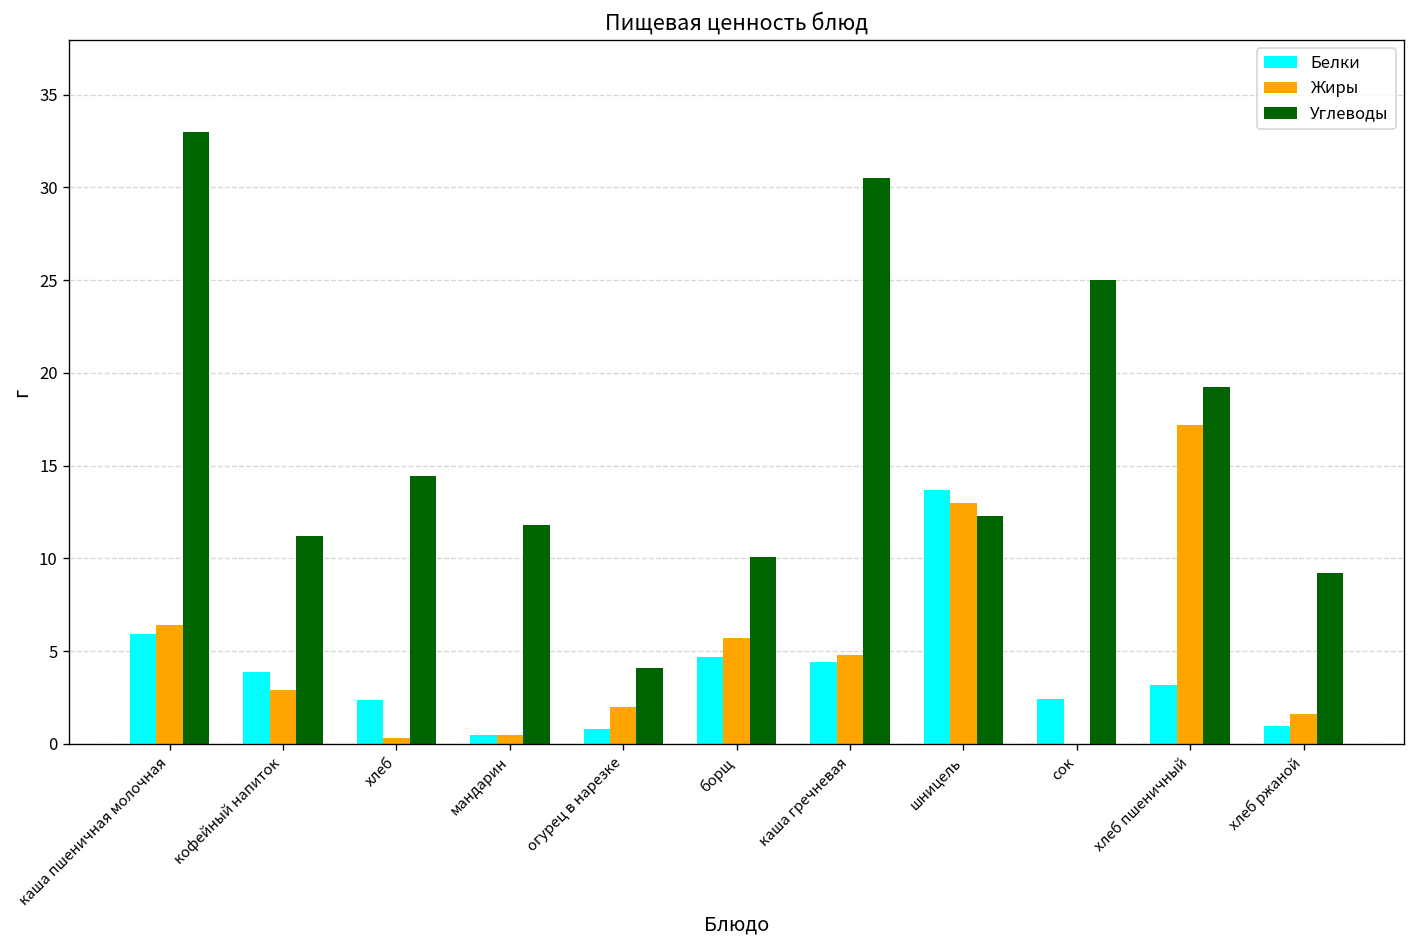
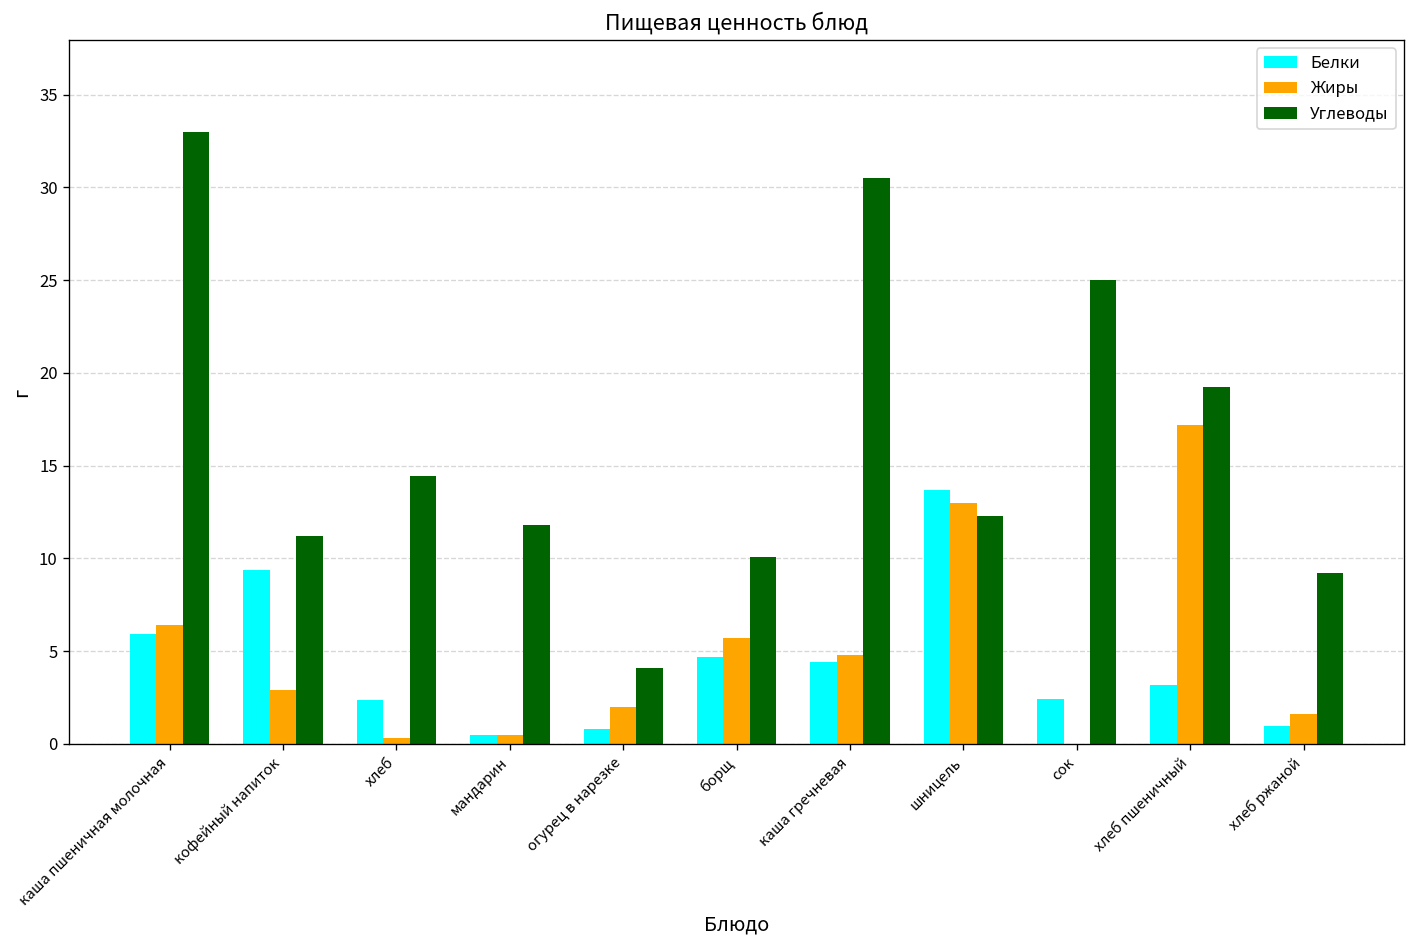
  {
    "Белки": {
      "каша пшеничная молочная": 5.9,
-     "кофейный напиток": 3.9,
+     "кофейный напиток": 9.4,
      "хлеб": 2.4,
      "мандарин": 0.5,
      "огурец в нарезке": 0.8,
      "борщ": 4.7,
      "каша гречневая": 4.4,
      "шницель": 13.7,
      "сок": 2.4,
      "хлеб пшеничный": 3.2,
      "хлеб ржаной": 1.0
    },
    "Жиры": {
      "каша пшеничная молочная": 6.4,
      "кофейный напиток": 2.9,
      "хлеб": 0.3,
      "мандарин": 0.5,
      "огурец в нарезке": 2.0,
      "борщ": 5.7,
      "каша гречневая": 4.8,
      "шницель": 13.0,
      "сок": 0.0,
      "хлеб пшеничный": 17.2,
      "хлеб ржаной": 1.6
    },
    "Углеводы": {
      "каша пшеничная молочная": 33.0,
      "кофейный напиток": 11.2,
      "хлеб": 14.4,
      "мандарин": 11.8,
      "огурец в нарезке": 4.1,
      "борщ": 10.1,
      "каша гречневая": 30.5,
      "шницель": 12.3,
      "сок": 25.0,
      "хлеб пшеничный": 19.2,
      "хлеб ржаной": 9.2
    }
  }
